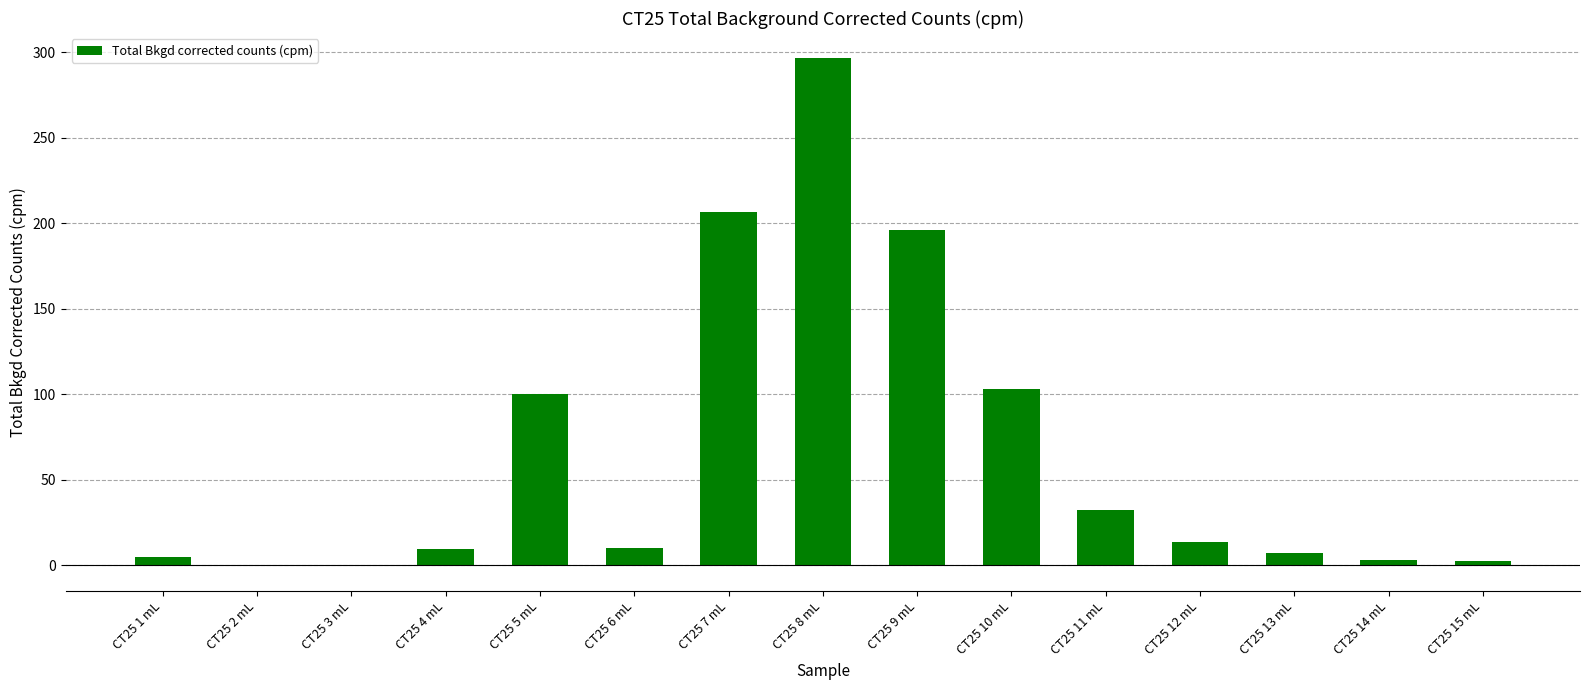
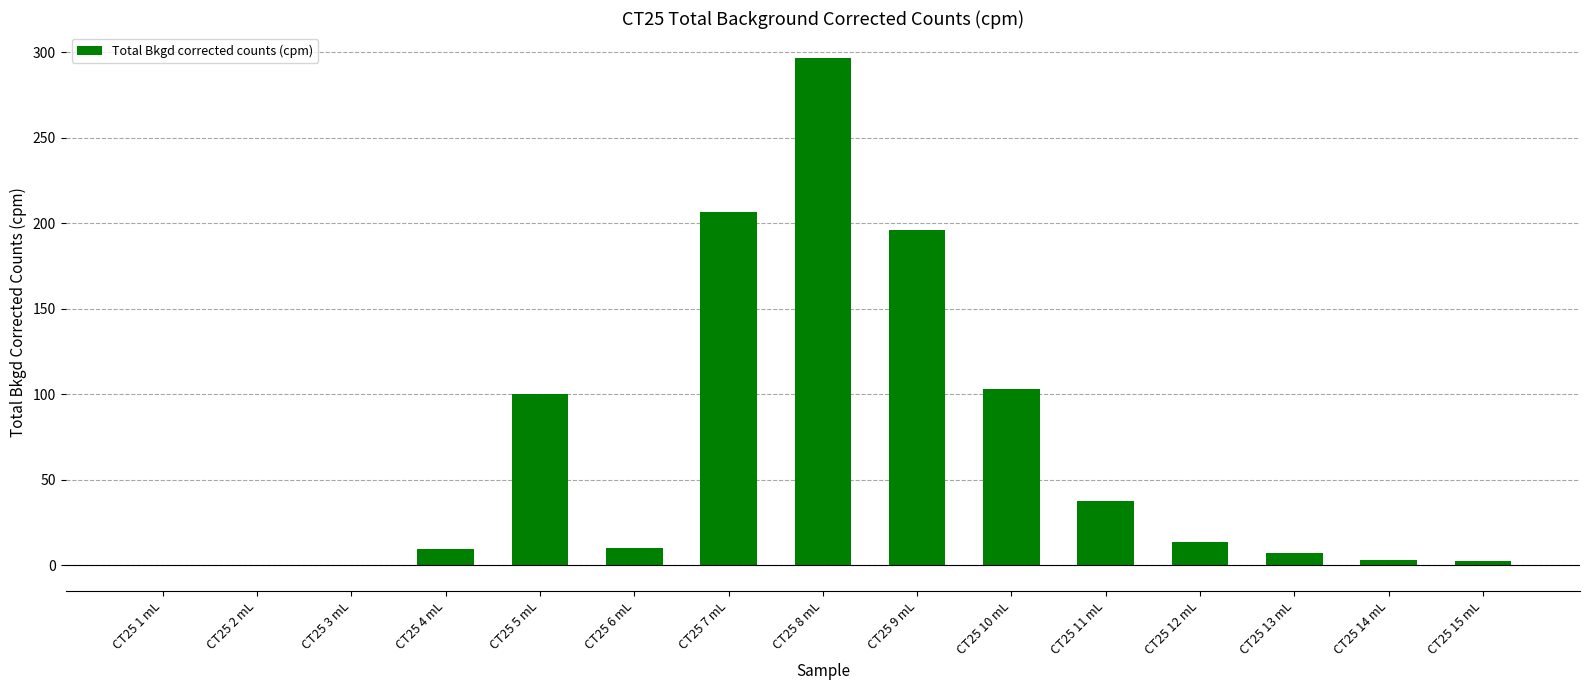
  {
-   "CT25 1 mL": 5,
+   "CT25 1 mL": 0,
    "CT25 4 mL": 10,
    "CT25 5 mL": 100,
    "CT25 6 mL": 10,
    "CT25 7 mL": 207,
    "CT25 8 mL": 296,
    "CT25 9 mL": 196,
    "CT25 10 mL": 103,
-   "CT25 11 mL": 33,
+   "CT25 11 mL": 38,
    "CT25 12 mL": 14,
    "CT25 13 mL": 7,
    "CT25 14 mL": 3,
    "CT25 15 mL": 2
  }
